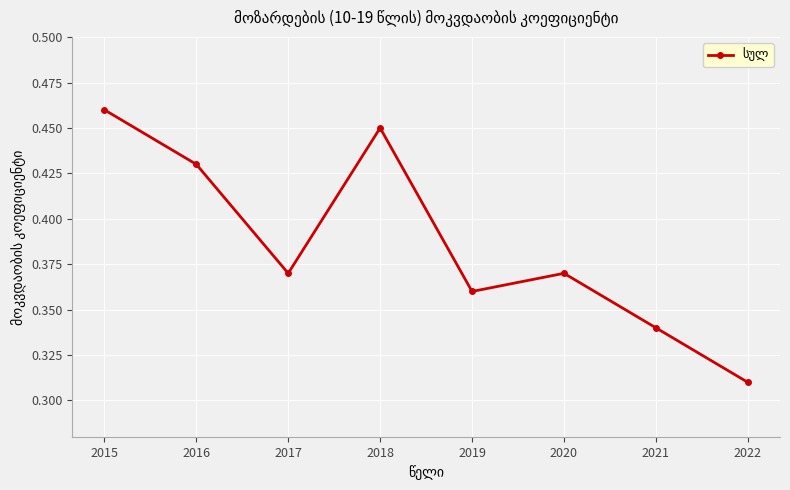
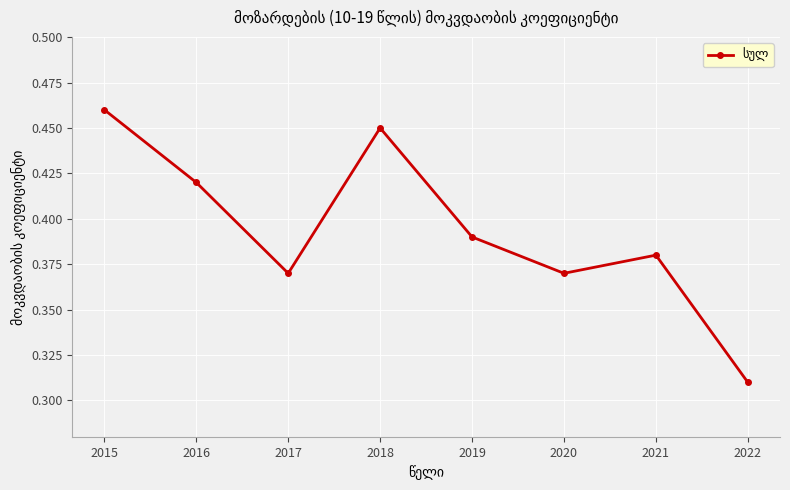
  {
    "2015": 0.46,
-   "2016": 0.43,
+   "2016": 0.42,
    "2017": 0.37,
    "2018": 0.45,
-   "2019": 0.36,
+   "2019": 0.39,
    "2020": 0.37,
-   "2021": 0.34,
+   "2021": 0.38,
    "2022": 0.31
  }
